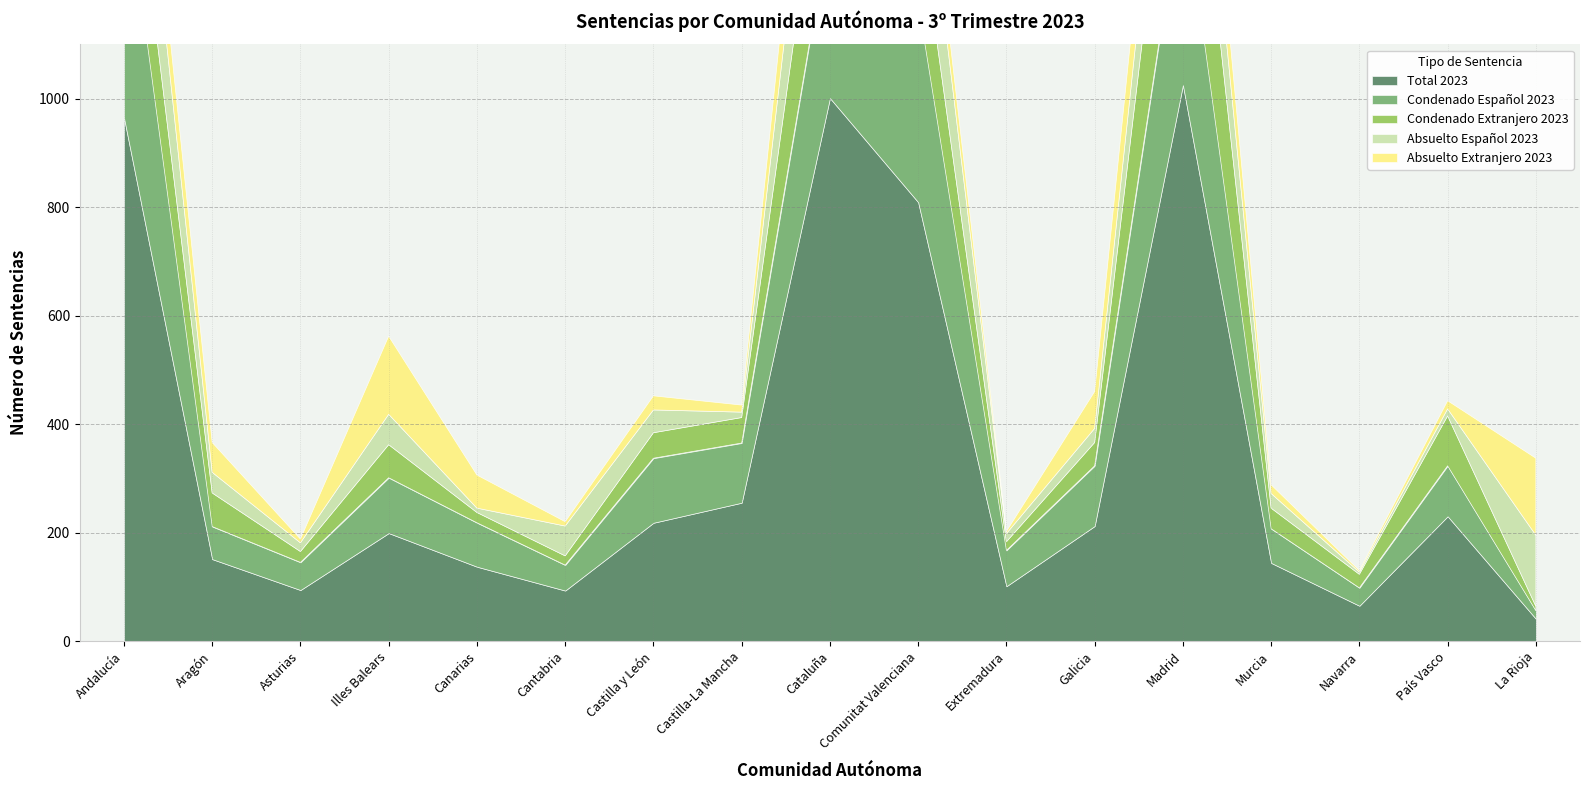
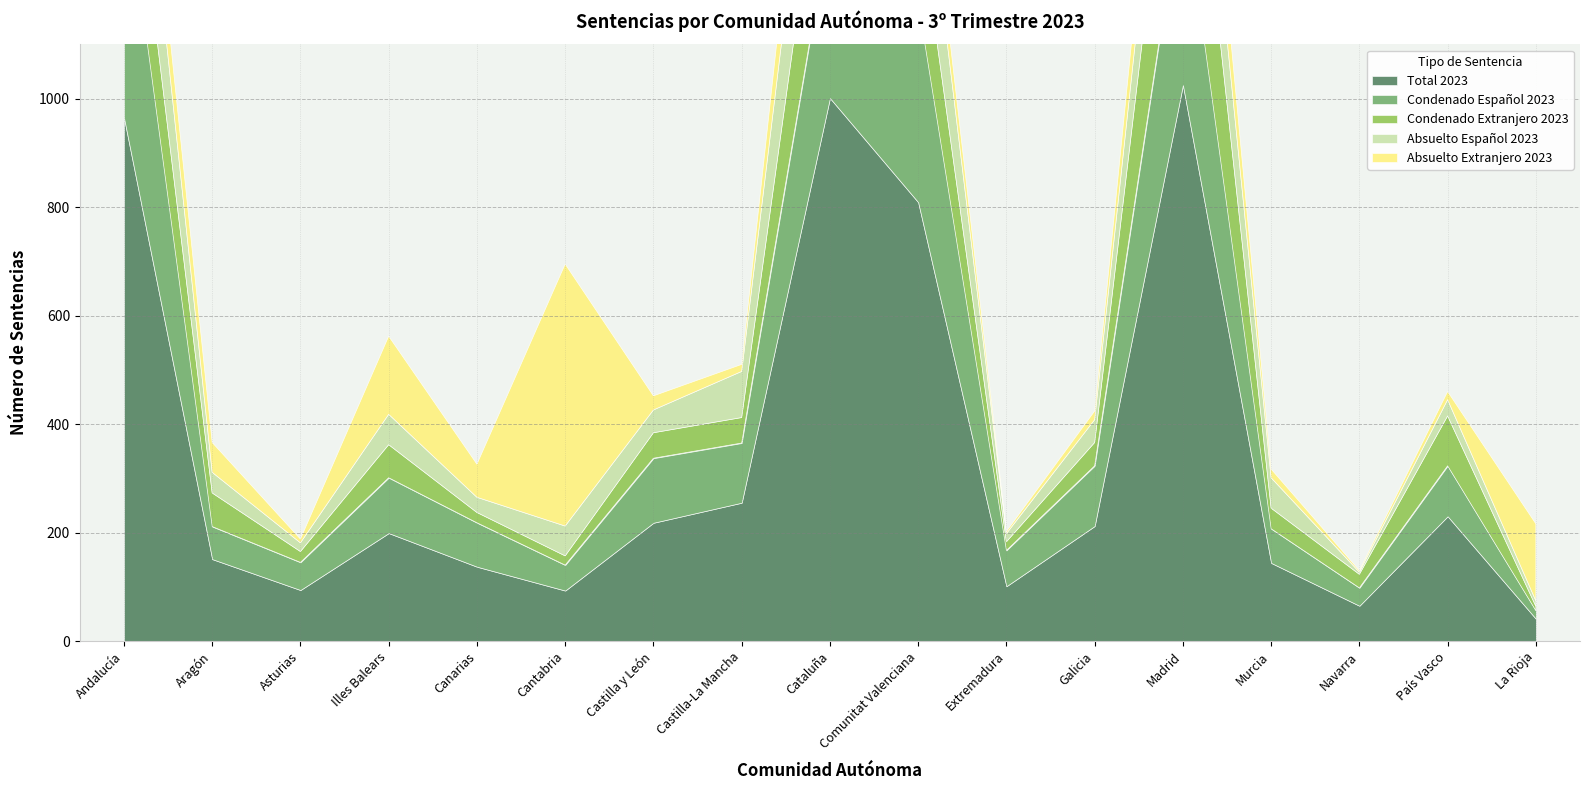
  {
    "Absuelto Español 2023": {
      "Aragón": 40,
      "Asturias": 20,
      "Illes Balears": 60,
-     "Canarias": 10,
+     "Canarias": 30,
      "Cantabria": 60,
      "Castilla y León": 40,
-     "Castilla-La Mancha": 10,
-     "Galicia": 30,
-     "Murcia": 30,
-     "País Vasco": 10,
-     "La Rioja": 130
+     "Castilla-La Mancha": 90,
+     "Galicia": 40,
+     "Murcia": 60,
+     "País Vasco": 30,
+     "La Rioja": 10
    },
    "Absuelto Extranjero 2023": {
      "Aragón": 60,
      "Asturias": 10,
      "Illes Balears": 140,
      "Canarias": 60,
-     "Cantabria": 10,
+     "Cantabria": 480,
      "Castilla y León": 30,
      "Castilla-La Mancha": 10,
-     "Galicia": 70,
+     "Galicia": 20,
      "Murcia": 20,
      "País Vasco": 20,
      "La Rioja": 140
    }
  }
